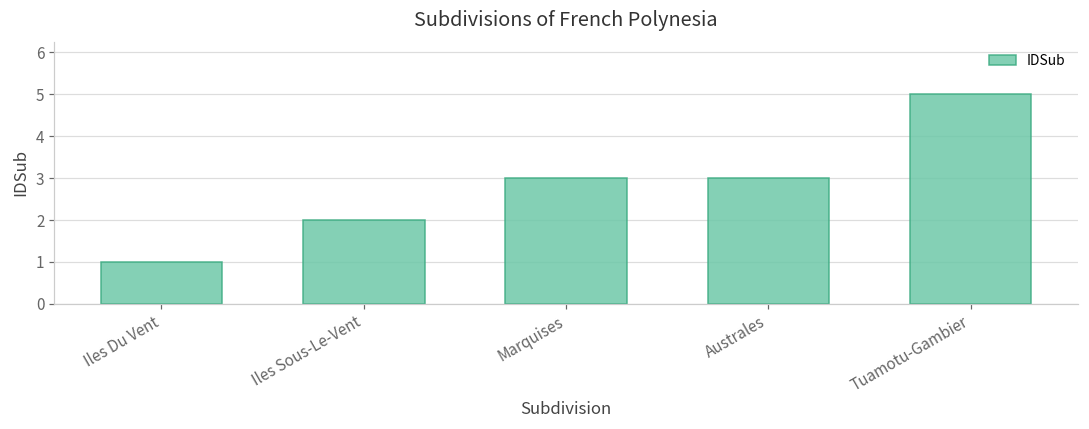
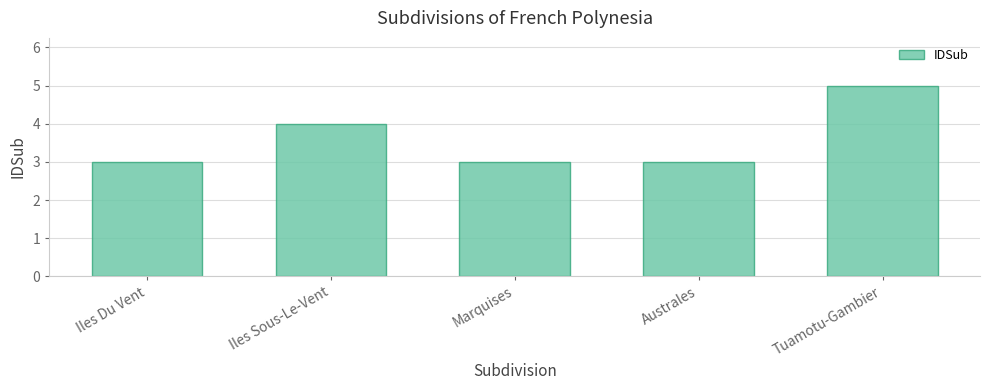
  {
-   "Iles Du Vent": 1,
-   "Iles Sous-Le-Vent": 2,
+   "Iles Du Vent": 3,
+   "Iles Sous-Le-Vent": 4,
    "Marquises": 3,
    "Australes": 3,
    "Tuamotu-Gambier": 5
  }
